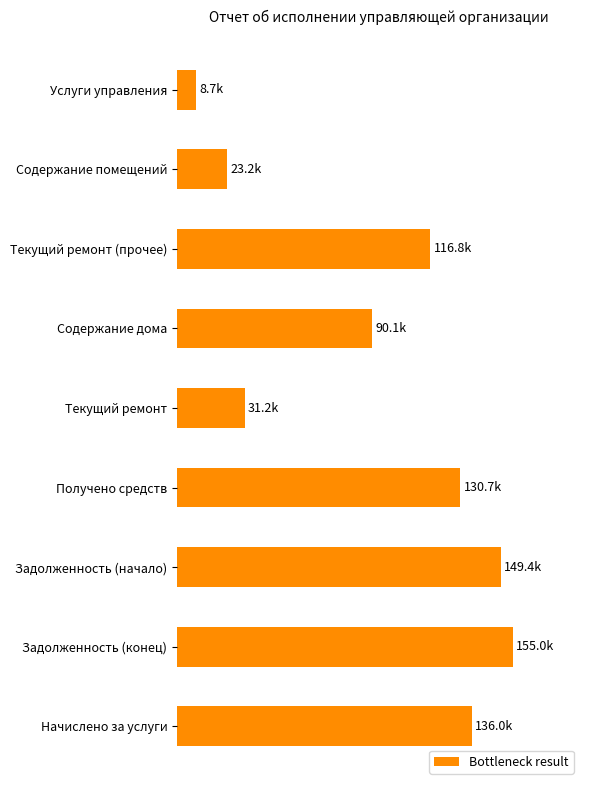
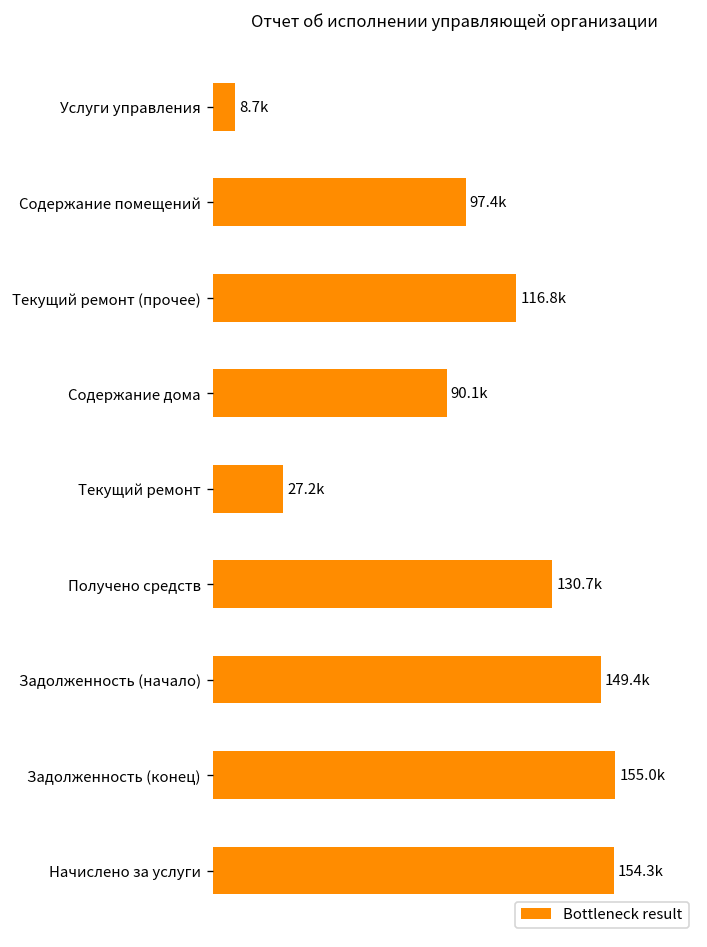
  {
    "Услуги управления": "8.7k",
-   "Содержание помещений": "23.2k",
+   "Содержание помещений": "97.4k",
    "Текущий ремонт (прочее)": "116.8k",
    "Содержание дома": "90.1k",
-   "Текущий ремонт": "31.2k",
+   "Текущий ремонт": "27.2k",
    "Получено средств": "130.7k",
    "Задолженность (начало)": "149.4k",
    "Задолженность (конец)": "155.0k",
-   "Начислено за услуги": "136.0k"
+   "Начислено за услуги": "154.3k"
  }
